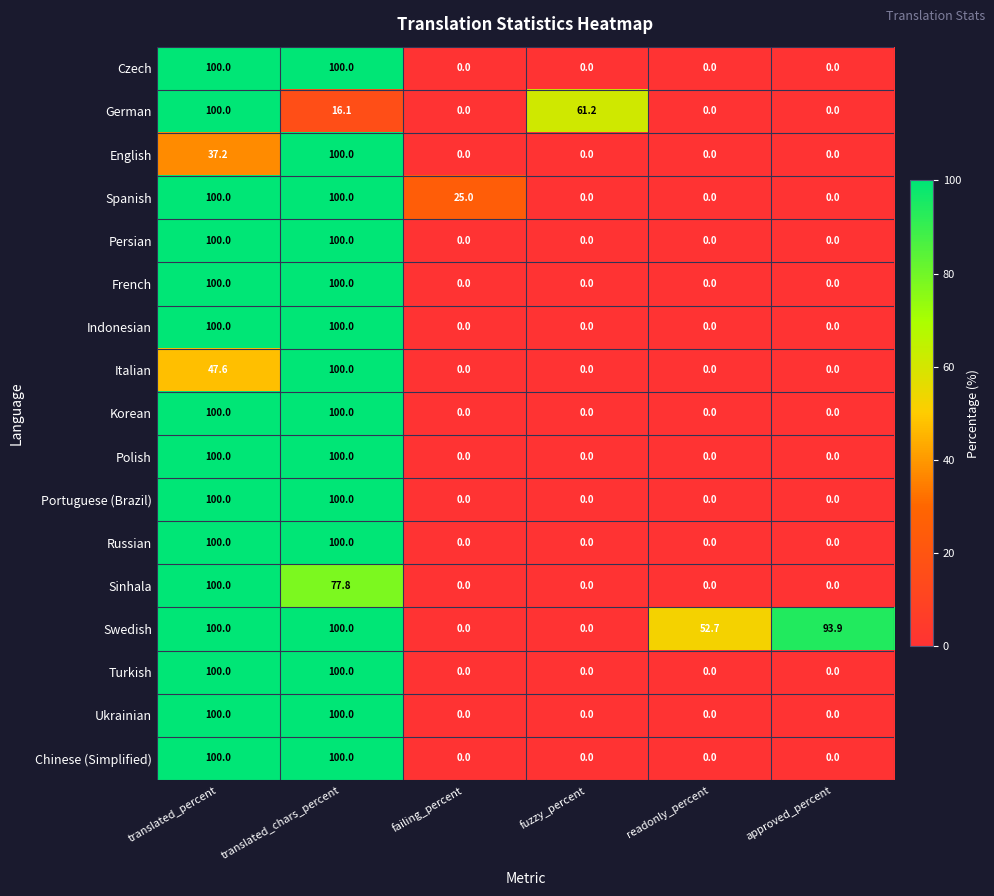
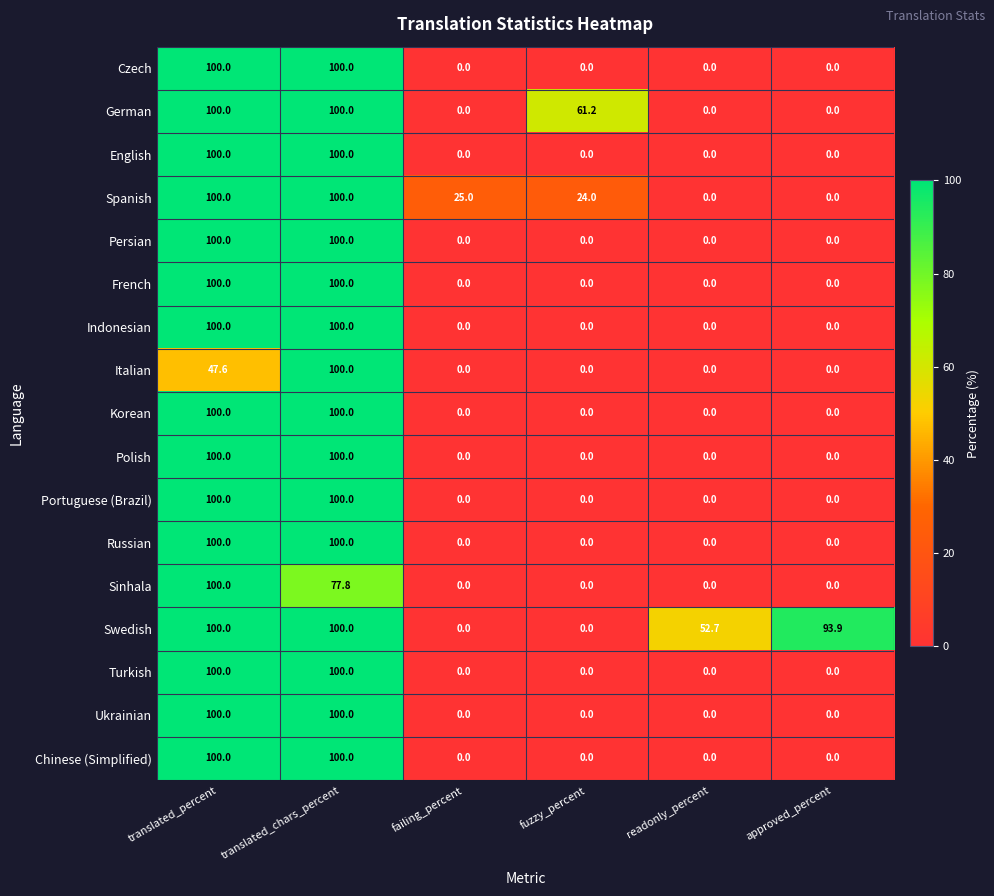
  {
    "Czech": {
      "translated_percent": 100.0,
      "translated_chars_percent": 100.0,
      "failing_percent": 0.0,
      "fuzzy_percent": 0.0,
      "readonly_percent": 0.0,
      "approved_percent": 0.0
    },
    "German": {
      "translated_percent": 100.0,
-     "translated_chars_percent": 16.1,
+     "translated_chars_percent": 100.0,
      "failing_percent": 0.0,
      "fuzzy_percent": 61.2,
      "readonly_percent": 0.0,
      "approved_percent": 0.0
    },
    "English": {
-     "translated_percent": 37.2,
+     "translated_percent": 100.0,
      "translated_chars_percent": 100.0,
      "failing_percent": 0.0,
      "fuzzy_percent": 0.0,
      "readonly_percent": 0.0,
      "approved_percent": 0.0
    },
    "Spanish": {
      "translated_percent": 100.0,
      "translated_chars_percent": 100.0,
      "failing_percent": 25.0,
-     "fuzzy_percent": 0.0,
+     "fuzzy_percent": 24.0,
      "readonly_percent": 0.0,
      "approved_percent": 0.0
    },
    "Persian": {
      "translated_percent": 100.0,
      "translated_chars_percent": 100.0,
      "failing_percent": 0.0,
      "fuzzy_percent": 0.0,
      "readonly_percent": 0.0,
      "approved_percent": 0.0
    },
    "French": {
      "translated_percent": 100.0,
      "translated_chars_percent": 100.0,
      "failing_percent": 0.0,
      "fuzzy_percent": 0.0,
      "readonly_percent": 0.0,
      "approved_percent": 0.0
    },
    "Indonesian": {
      "translated_percent": 100.0,
      "translated_chars_percent": 100.0,
      "failing_percent": 0.0,
      "fuzzy_percent": 0.0,
      "readonly_percent": 0.0,
      "approved_percent": 0.0
    },
    "Italian": {
      "translated_percent": 47.6,
      "translated_chars_percent": 100.0,
      "failing_percent": 0.0,
      "fuzzy_percent": 0.0,
      "readonly_percent": 0.0,
      "approved_percent": 0.0
    },
    "Korean": {
      "translated_percent": 100.0,
      "translated_chars_percent": 100.0,
      "failing_percent": 0.0,
      "fuzzy_percent": 0.0,
      "readonly_percent": 0.0,
      "approved_percent": 0.0
    },
    "Polish": {
      "translated_percent": 100.0,
      "translated_chars_percent": 100.0,
      "failing_percent": 0.0,
      "fuzzy_percent": 0.0,
      "readonly_percent": 0.0,
      "approved_percent": 0.0
    },
    "Portuguese (Brazil)": {
      "translated_percent": 100.0,
      "translated_chars_percent": 100.0,
      "failing_percent": 0.0,
      "fuzzy_percent": 0.0,
      "readonly_percent": 0.0,
      "approved_percent": 0.0
    },
    "Russian": {
      "translated_percent": 100.0,
      "translated_chars_percent": 100.0,
      "failing_percent": 0.0,
      "fuzzy_percent": 0.0,
      "readonly_percent": 0.0,
      "approved_percent": 0.0
    },
    "Sinhala": {
      "translated_percent": 100.0,
      "translated_chars_percent": 77.8,
      "failing_percent": 0.0,
      "fuzzy_percent": 0.0,
      "readonly_percent": 0.0,
      "approved_percent": 0.0
    },
    "Swedish": {
      "translated_percent": 100.0,
      "translated_chars_percent": 100.0,
      "failing_percent": 0.0,
      "fuzzy_percent": 0.0,
      "readonly_percent": 52.7,
      "approved_percent": 93.9
    },
    "Turkish": {
      "translated_percent": 100.0,
      "translated_chars_percent": 100.0,
      "failing_percent": 0.0,
      "fuzzy_percent": 0.0,
      "readonly_percent": 0.0,
      "approved_percent": 0.0
    },
    "Ukrainian": {
      "translated_percent": 100.0,
      "translated_chars_percent": 100.0,
      "failing_percent": 0.0,
      "fuzzy_percent": 0.0,
      "readonly_percent": 0.0,
      "approved_percent": 0.0
    },
    "Chinese (Simplified)": {
      "translated_percent": 100.0,
      "translated_chars_percent": 100.0,
      "failing_percent": 0.0,
      "fuzzy_percent": 0.0,
      "readonly_percent": 0.0,
      "approved_percent": 0.0
    }
  }
